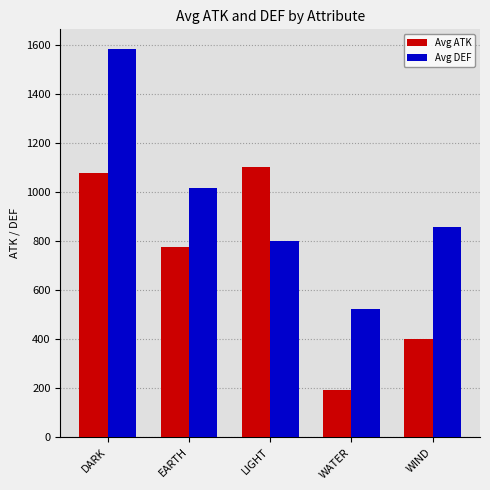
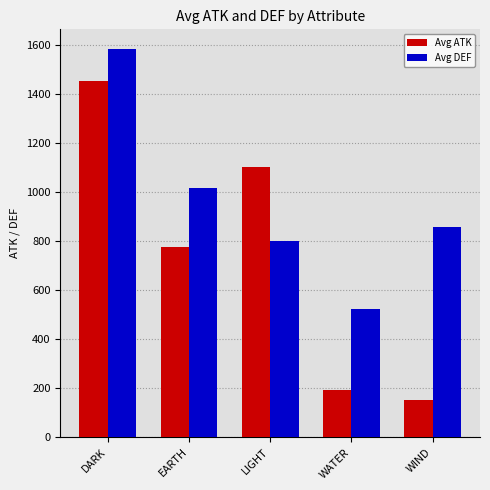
  {
    "Avg ATK": {
-     "DARK": 1080,
+     "DARK": 1450,
      "EARTH": 780,
      "LIGHT": 1100,
      "WATER": 190,
-     "WIND": 400
+     "WIND": 150
    },
    "Avg DEF": {
      "DARK": 1580,
      "EARTH": 1020,
      "LIGHT": 800,
      "WATER": 520,
      "WIND": 860
    }
  }
